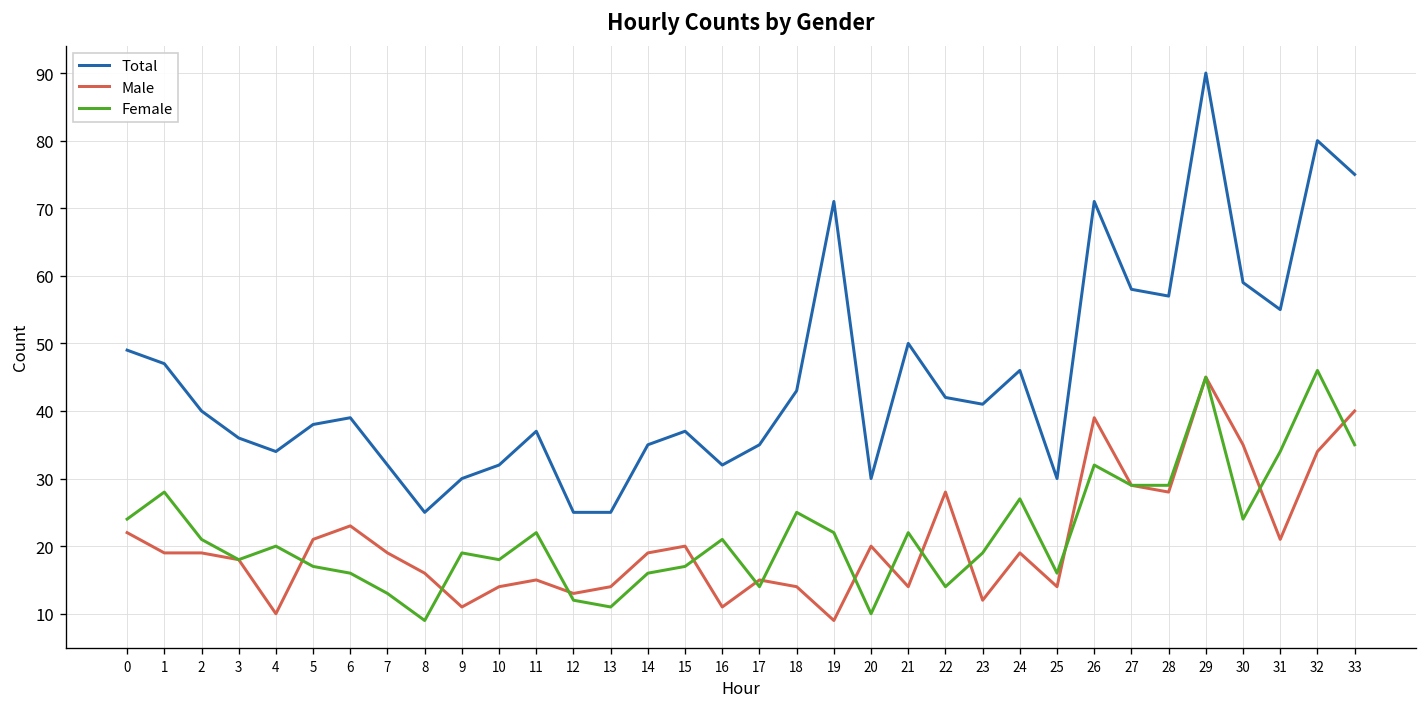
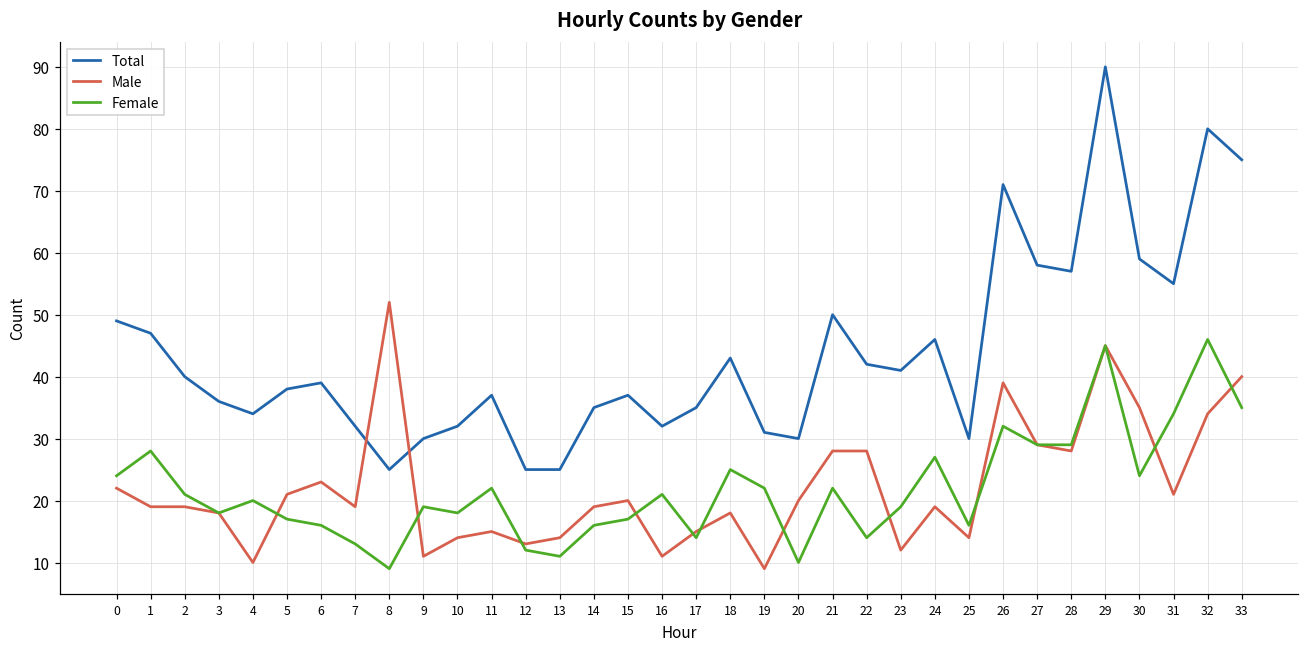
  {
    "Total": {
      "0": 49,
      "1": 47,
      "2": 40,
      "3": 36,
      "4": 34,
      "5": 38,
      "6": 39,
      "7": 32,
      "8": 25,
      "9": 30,
      "10": 32,
      "11": 37,
      "12": 25,
      "13": 25,
      "14": 35,
      "15": 37,
      "16": 32,
      "17": 35,
      "18": 43,
-     "19": 71,
+     "19": 31,
      "20": 30,
      "21": 50,
      "22": 42,
      "23": 41,
      "24": 46,
      "25": 30,
      "26": 71,
      "27": 58,
      "28": 57,
      "29": 90,
      "30": 59,
      "31": 55,
      "32": 80,
      "33": 75
    },
    "Male": {
      "0": 22,
      "1": 19,
      "2": 19,
      "4": 10,
      "5": 21,
      "6": 23,
      "7": 19,
-     "8": 16,
+     "8": 52,
      "9": 11,
      "10": 14,
      "11": 15,
      "12": 13,
      "13": 14,
      "14": 19,
      "15": 20,
      "16": 11,
      "17": 15,
-     "18": 14,
+     "18": 18,
      "19": 9,
      "20": 20,
-     "21": 14,
+     "21": 28,
      "22": 28,
      "23": 12,
      "24": 19,
      "25": 14,
      "26": 39,
      "28": 28,
      "30": 35,
      "31": 21,
      "32": 34,
      "33": 40
    },
    "Female": {
      "0": 24,
      "1": 28,
      "2": 21,
      "4": 20,
      "5": 17,
      "6": 16,
      "7": 13,
      "8": 9,
      "9": 19,
      "10": 18,
      "11": 22,
      "12": 12,
      "13": 11,
      "14": 16,
      "15": 17,
      "16": 21,
      "17": 14,
      "18": 25,
      "19": 22,
      "20": 10,
      "21": 22,
      "22": 14,
      "23": 19,
      "24": 27,
      "25": 16,
      "26": 32,
      "28": 29,
      "30": 24,
      "31": 34,
      "32": 46,
      "33": 35
    }
  }
